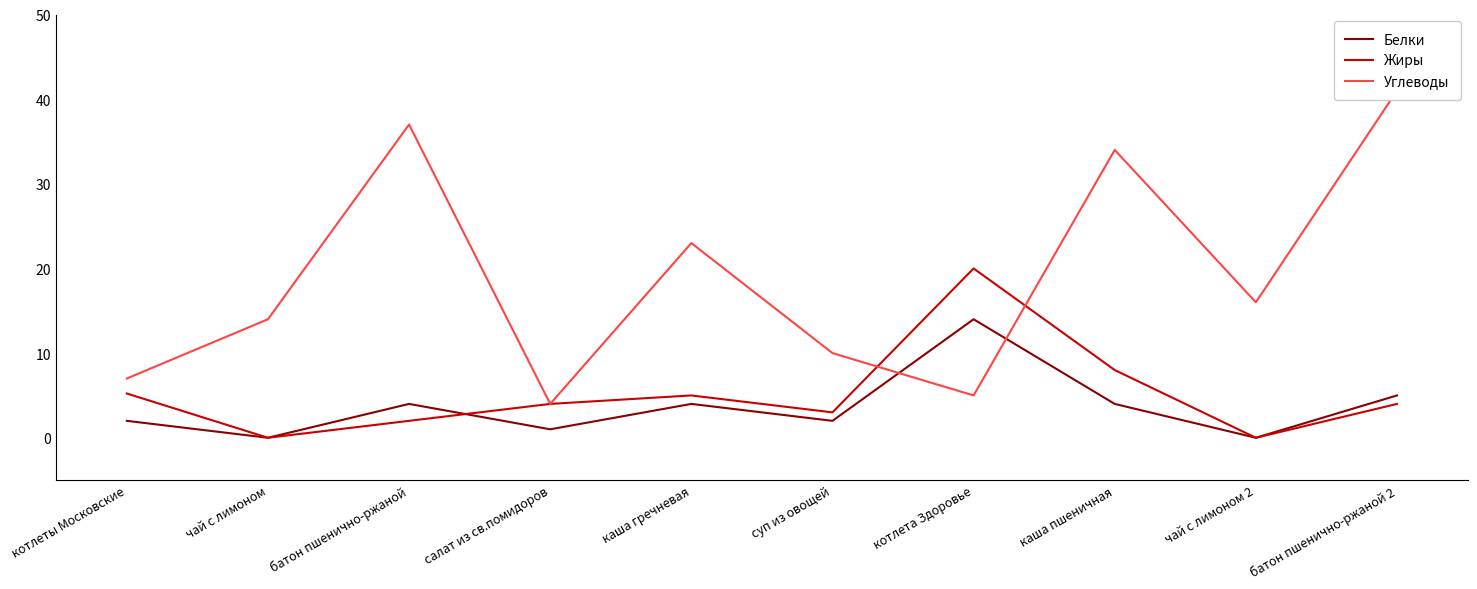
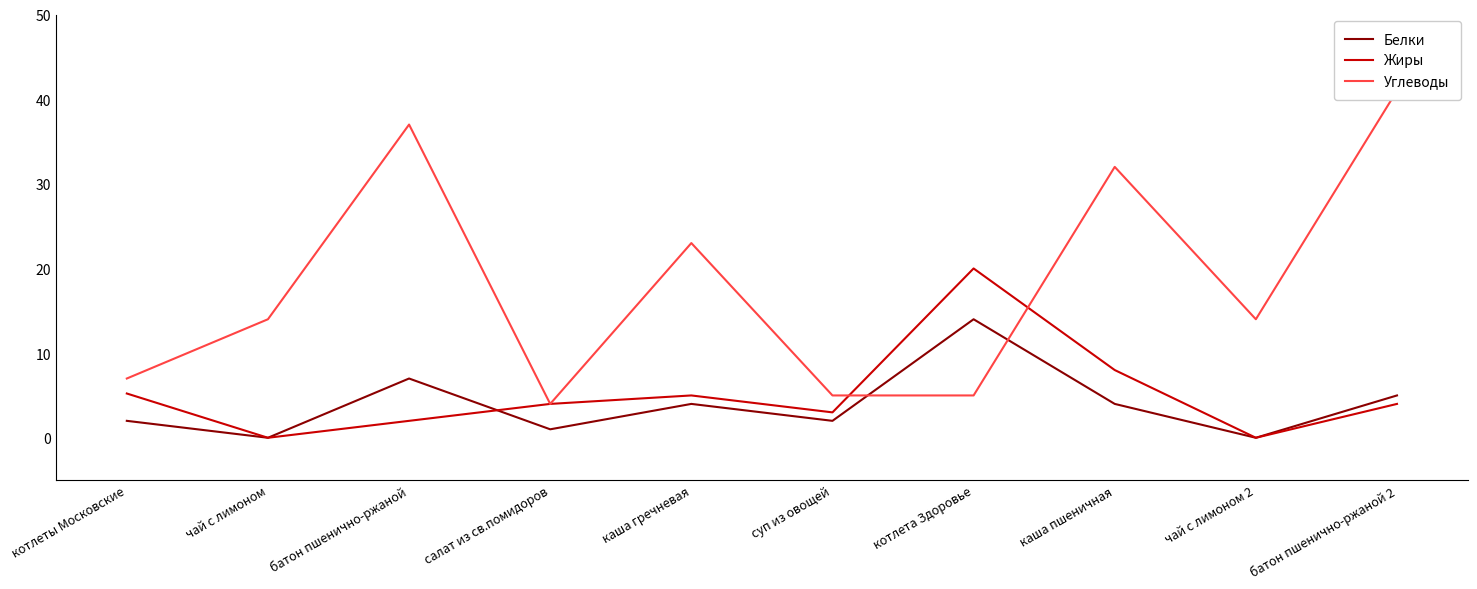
  {
    "Белки": {
      "котлеты Московские": 2,
-     "батон пшенично-ржаной": 4,
+     "батон пшенично-ржаной": 7,
      "салат из св.помидоров": 1,
      "каша гречневая": 4,
      "суп из овощей": 2,
      "котлета Здоровье": 14,
      "каша пшеничная": 4,
      "батон пшенично-ржаной 2": 5
    },
    "Жиры": {
      "котлеты Московские": 5,
      "батон пшенично-ржаной": 2,
      "каша гречневая": 5,
      "суп из овощей": 3,
      "котлета Здоровье": 20,
      "каша пшеничная": 8,
      "батон пшенично-ржаной 2": 4
    },
    "Углеводы": {
      "котлеты Московские": 7,
      "чай с лимоном": 14,
      "батон пшенично-ржаной": 37,
      "каша гречневая": 23,
-     "суп из овощей": 10,
+     "суп из овощей": 5,
      "котлета Здоровье": 5,
-     "каша пшеничная": 34,
-     "чай с лимоном 2": 16
+     "каша пшеничная": 32,
+     "чай с лимоном 2": 14
    }
  }
